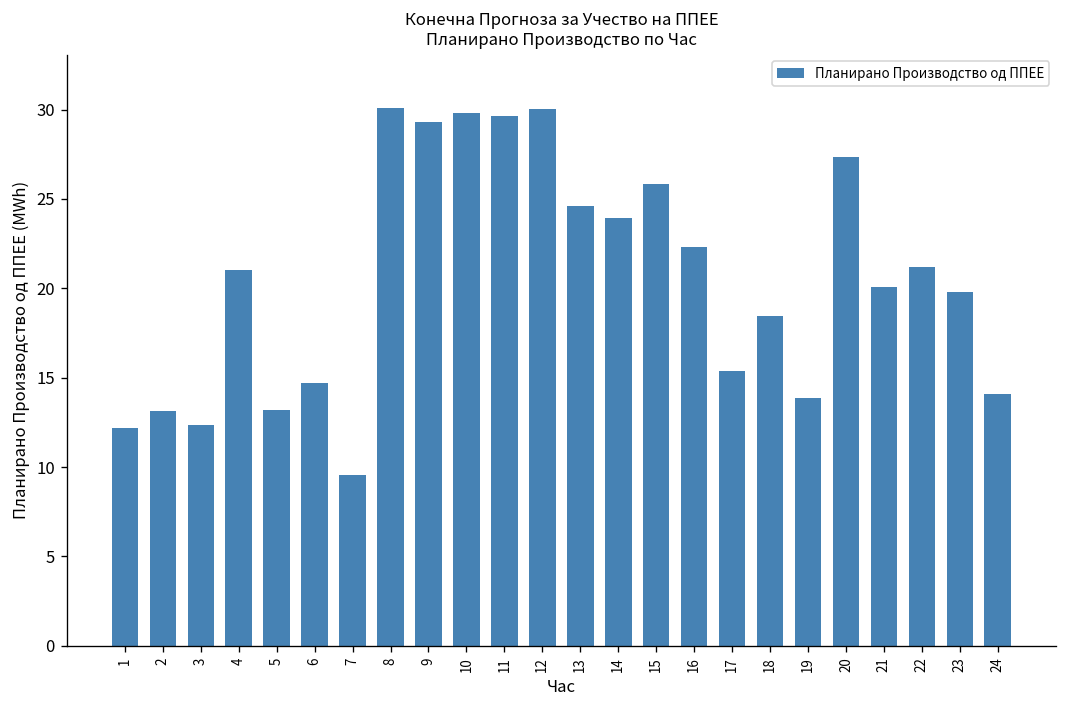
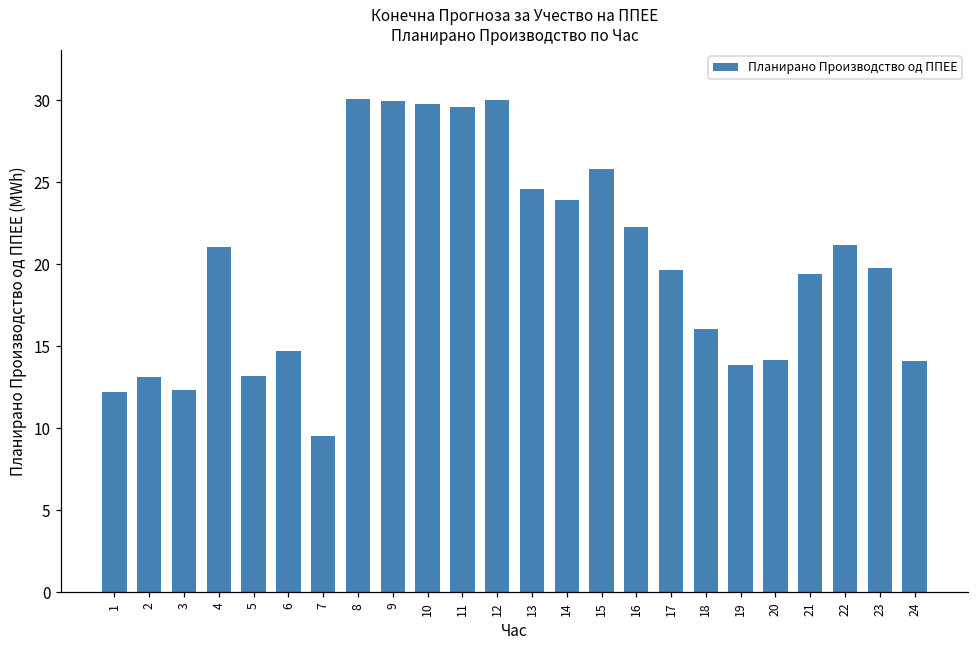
  {
    "1": 12.2,
    "2": 13.1,
    "3": 12.3,
    "4": 21.0,
    "5": 13.2,
    "6": 14.7,
    "7": 9.5,
    "8": 30.1,
-   "9": 29.3,
+   "9": 30.0,
    "10": 29.8,
    "11": 29.6,
    "12": 30.1,
    "13": 24.6,
    "14": 23.9,
    "15": 25.8,
    "16": 22.3,
-   "17": 15.4,
-   "18": 18.4,
+   "17": 19.7,
+   "18": 16.0,
    "19": 13.8,
-   "20": 27.3,
-   "21": 20.1,
+   "20": 14.2,
+   "21": 19.4,
    "22": 21.2,
    "23": 19.8,
    "24": 14.1
  }
